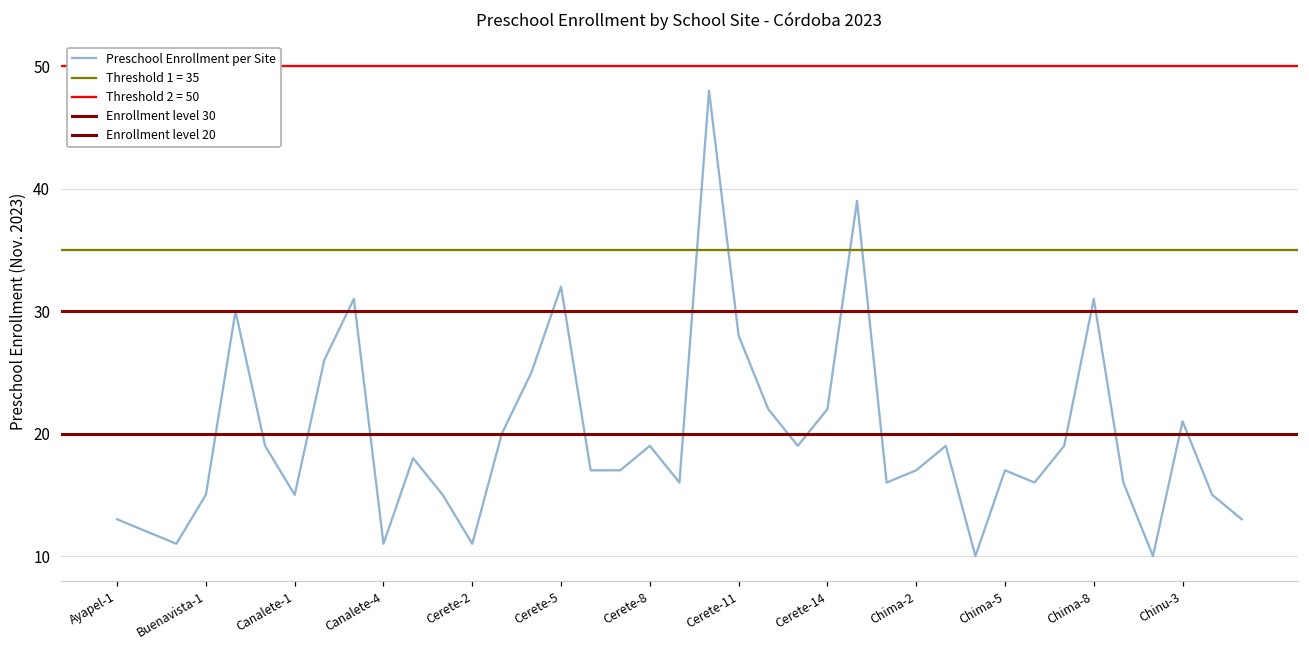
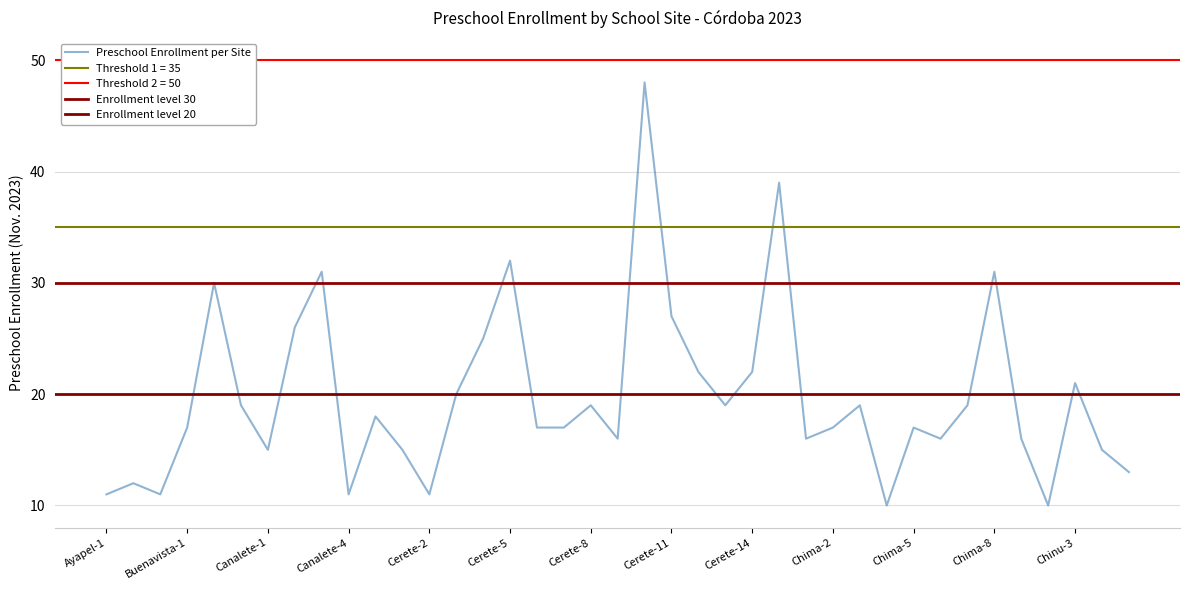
  {
-   "Ayapel-1": 13,
-   "Buenavista-1": 15,
+   "Ayapel-1": 11,
+   "Buenavista-1": 17,
    "Canalete-1": 15,
    "Canalete-4": 11,
    "Cerete-2": 11,
    "Cerete-5": 32,
    "Cerete-8": 19,
-   "Cerete-11": 28,
+   "Cerete-11": 27,
    "Cerete-14": 22,
    "Chima-2": 17,
    "Chima-5": 17,
    "Chima-8": 31,
    "Chinu-3": 21
  }
